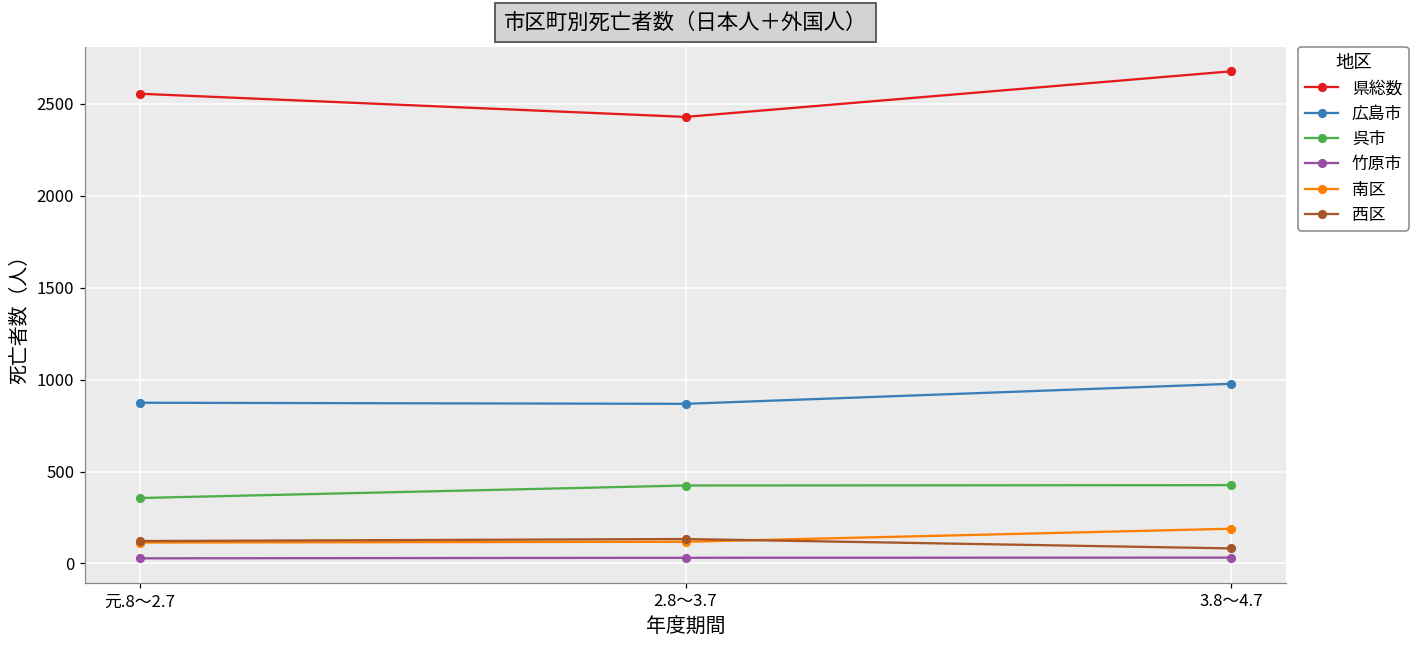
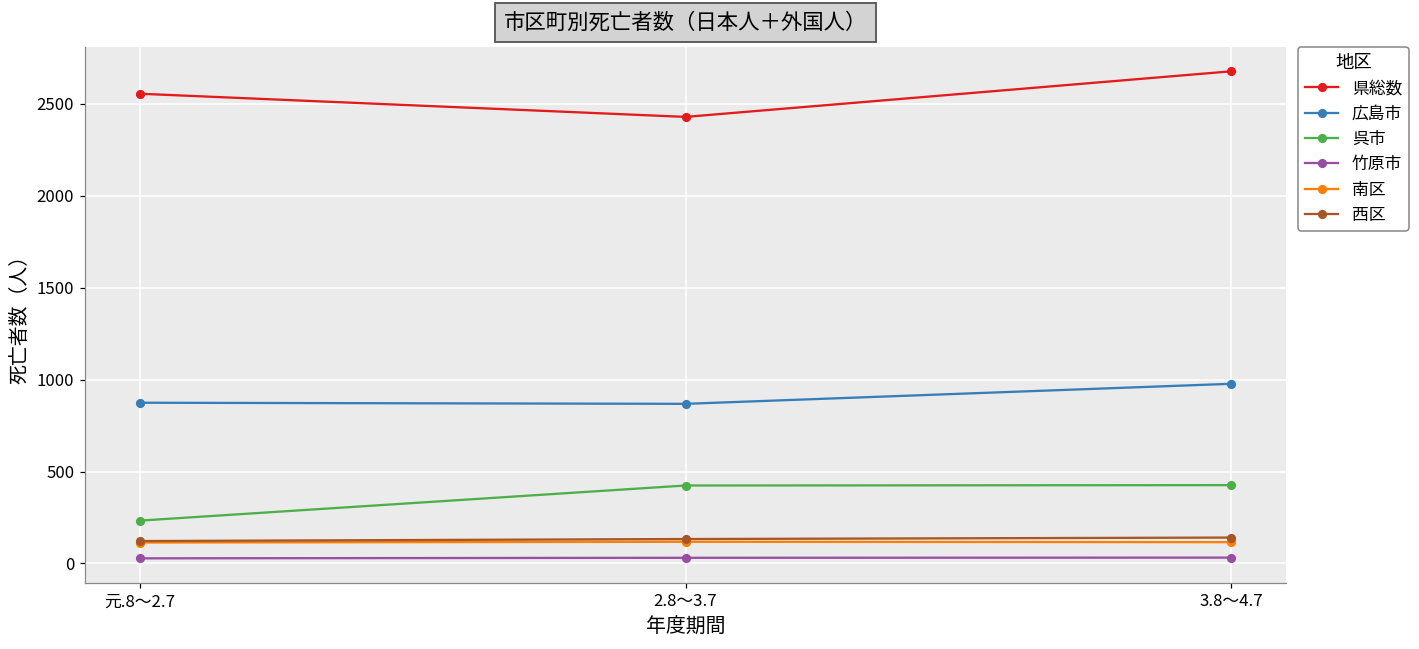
  {
    "県総数": {
      "元.8～2.7": 2550,
      "2.8～3.7": 2430,
      "3.8～4.7": 2680
    },
    "広島市": {
      "元.8～2.7": 870,
      "2.8～3.7": 870,
      "3.8～4.7": 980
    },
    "呉市": {
-     "元.8～2.7": 360,
+     "元.8～2.7": 230,
      "2.8～3.7": 420,
      "3.8～4.7": 430
    },
    "竹原市": {
      "元.8～2.7": 30,
      "2.8～3.7": 30,
      "3.8～4.7": 30
    },
    "南区": {
-     "3.8～4.7": 190
+     "3.8～4.7": 120
    },
    "西区": {
-     "3.8～4.7": 80
+     "3.8～4.7": 140
    }
  }
